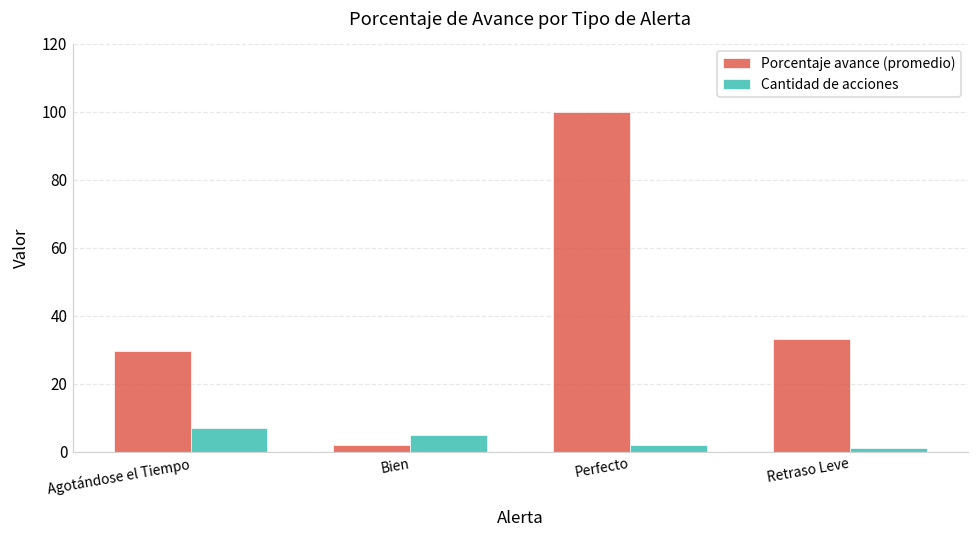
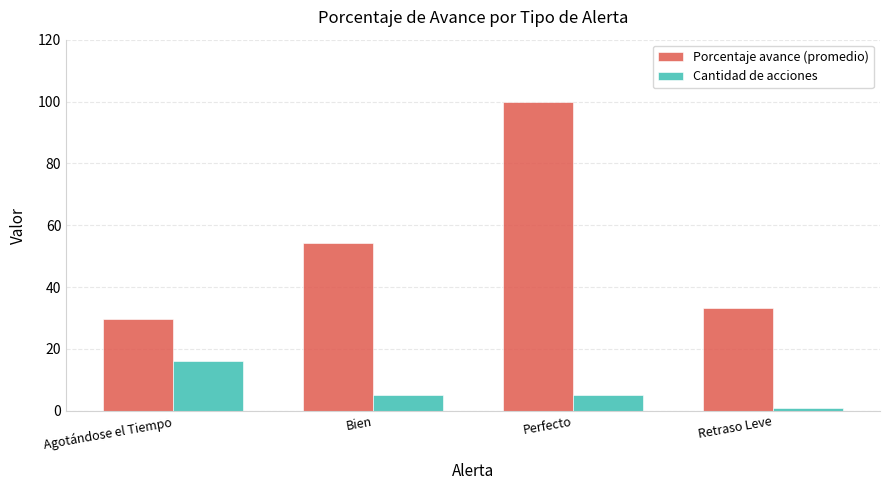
  {
    "Porcentaje avance (promedio)": {
      "Agotándose el Tiempo": 30,
-     "Bien": 2,
+     "Bien": 54,
      "Perfecto": 100,
      "Retraso Leve": 33
    },
    "Cantidad de acciones": {
-     "Agotándose el Tiempo": 7,
+     "Agotándose el Tiempo": 16,
      "Bien": 5,
-     "Perfecto": 2,
+     "Perfecto": 5,
      "Retraso Leve": 1
    }
  }
